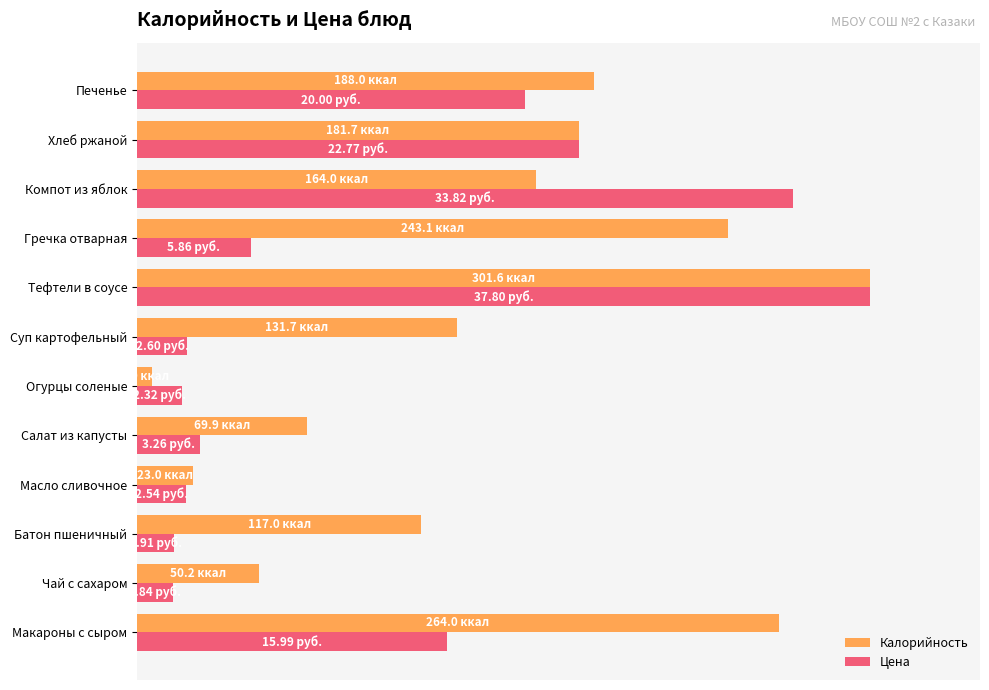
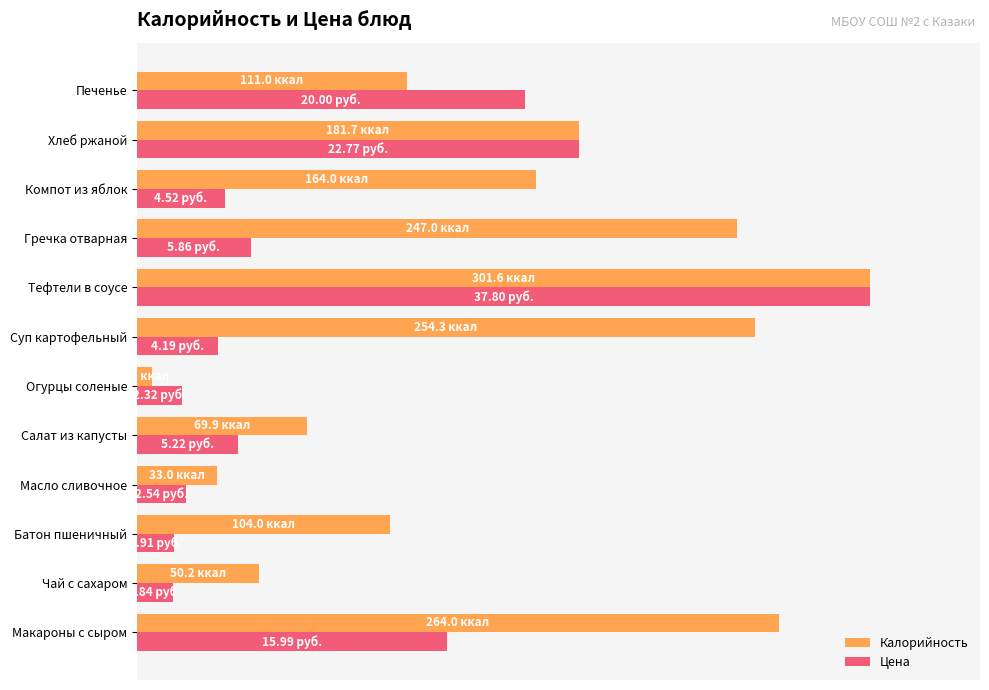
  {
    "Калорийность": {
-     "Печенье": 188.0,
-     "Гречка отварная": 243.1,
-     "Суп картофельный": 131.7,
-     "Масло сливочное": 23.0,
-     "Батон пшеничный": 117.0
+     "Печенье": 111.0,
+     "Гречка отварная": 247.0,
+     "Суп картофельный": 254.3,
+     "Масло сливочное": 33.0,
+     "Батон пшеничный": 104.0
    },
    "Цена": {
-     "Компот из яблок": 33.82,
-     "Суп картофельный": 2.60,
-     "Салат из капусты": 3.26
+     "Компот из яблок": 4.52,
+     "Суп картофельный": 4.19,
+     "Салат из капусты": 5.22
    }
  }
